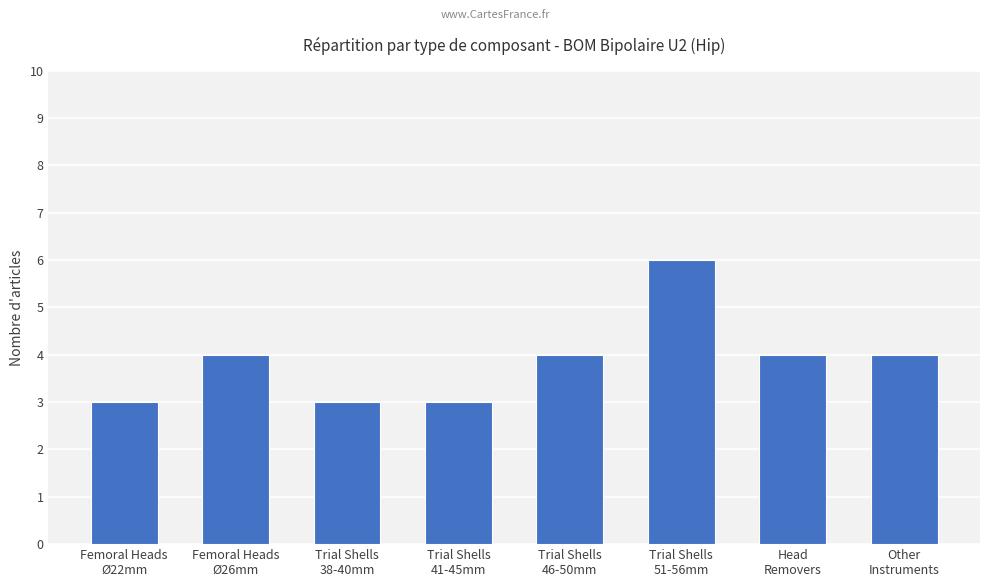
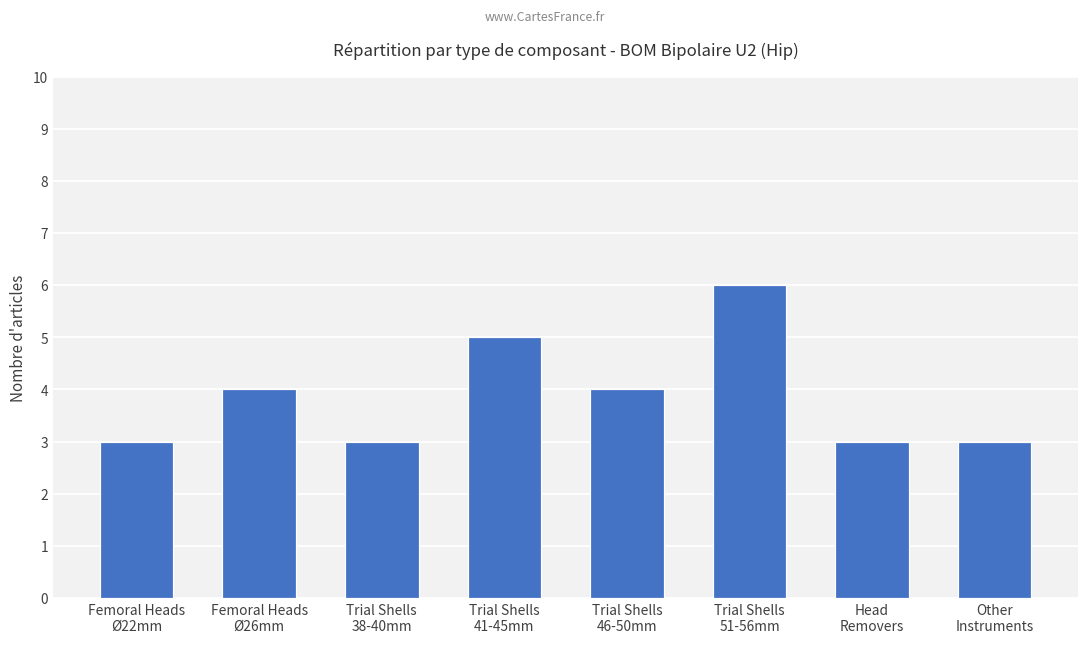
  {
    "Femoral Heads Ø22mm": 3,
    "Femoral Heads Ø26mm": 4,
    "Trial Shells 38-40mm": 3,
-   "Trial Shells 41-45mm": 3,
+   "Trial Shells 41-45mm": 5,
    "Trial Shells 46-50mm": 4,
    "Trial Shells 51-56mm": 6,
-   "Head Removers": 4,
-   "Other Instruments": 4
+   "Head Removers": 3,
+   "Other Instruments": 3
  }
